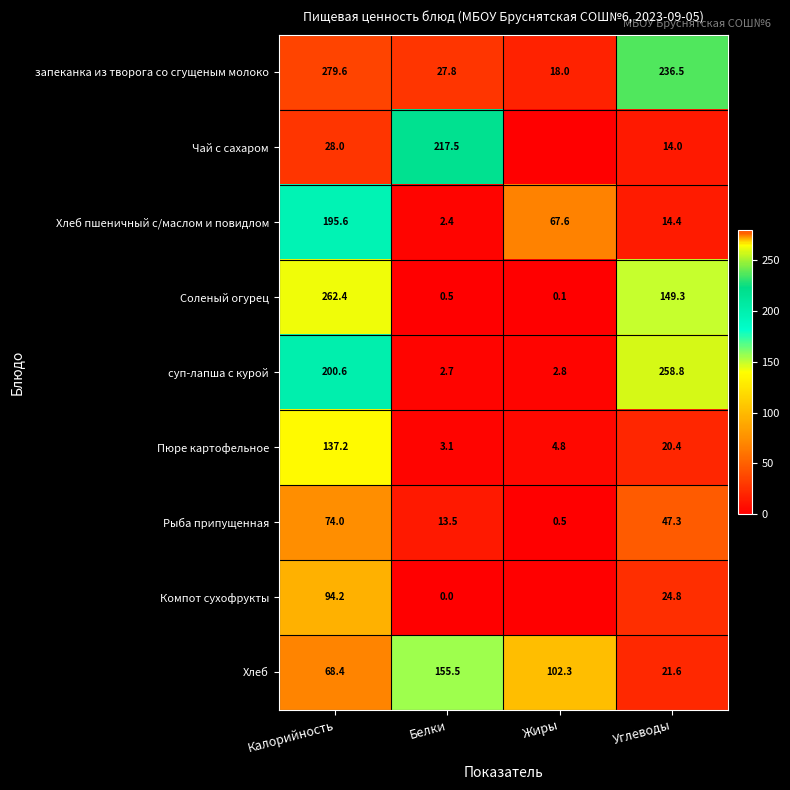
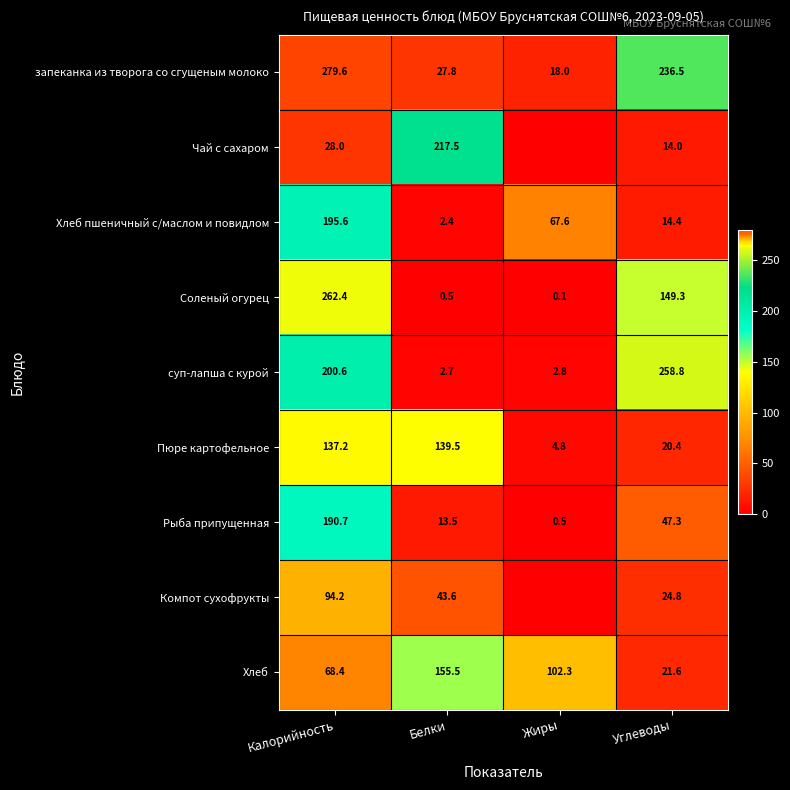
  {
    "запеканка из творога со сгущеным молоко": {
      "Калорийность": 279.6,
      "Белки": 27.8,
      "Жиры": 18.0,
      "Углеводы": 236.5
    },
    "Чай с сахаром": {
      "Калорийность": 28.0,
      "Белки": 217.5,
      "Углеводы": 14.0
    },
    "Хлеб пшеничный с/маслом и повидлом": {
      "Калорийность": 195.6,
      "Белки": 2.4,
      "Жиры": 67.6,
      "Углеводы": 14.4
    },
    "Соленый огурец": {
      "Калорийность": 262.4,
      "Белки": 0.5,
      "Жиры": 0.1,
      "Углеводы": 149.3
    },
    "суп-лапша с курой": {
      "Калорийность": 200.6,
      "Белки": 2.7,
      "Жиры": 2.8,
      "Углеводы": 258.8
    },
    "Пюре картофельное": {
      "Калорийность": 137.2,
-     "Белки": 3.1,
+     "Белки": 139.5,
      "Жиры": 4.8,
      "Углеводы": 20.4
    },
    "Рыба припущенная": {
-     "Калорийность": 74.0,
+     "Калорийность": 190.7,
      "Белки": 13.5,
      "Жиры": 0.5,
      "Углеводы": 47.3
    },
    "Компот сухофрукты": {
      "Калорийность": 94.2,
-     "Белки": 0.0,
+     "Белки": 43.6,
      "Углеводы": 24.8
    },
    "Хлеб": {
      "Калорийность": 68.4,
      "Белки": 155.5,
      "Жиры": 102.3,
      "Углеводы": 21.6
    }
  }
